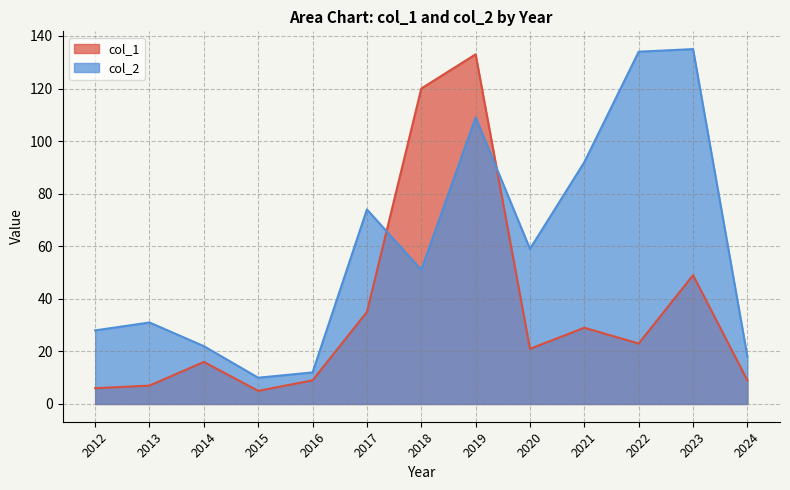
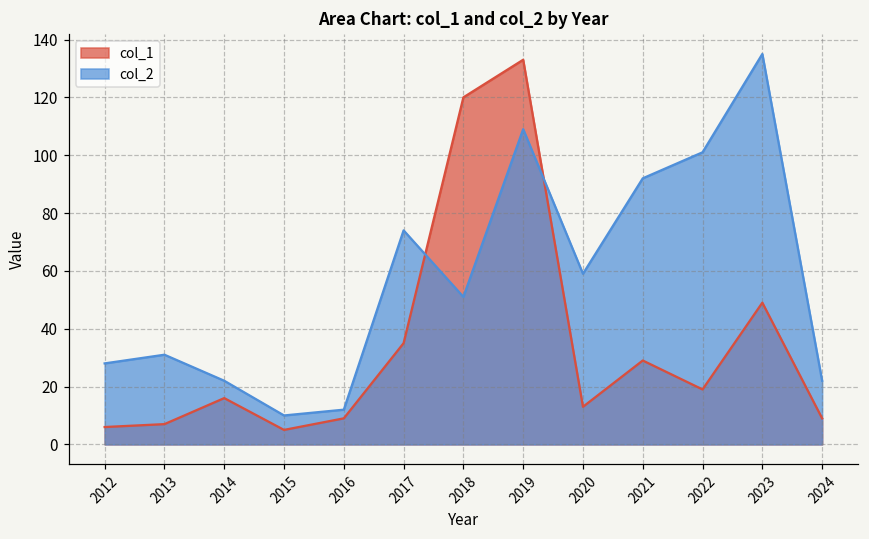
  {
    "col_1": {
      "2012": 6,
      "2013": 7,
      "2014": 16,
      "2015": 5,
      "2016": 9,
      "2017": 35,
      "2018": 120,
      "2019": 133,
-     "2020": 21,
+     "2020": 13,
      "2021": 29,
-     "2022": 23,
+     "2022": 19,
      "2023": 49,
      "2024": 9
    },
    "col_2": {
      "2012": 28,
      "2013": 31,
      "2014": 22,
      "2015": 10,
      "2016": 12,
      "2017": 74,
      "2018": 51,
      "2019": 109,
      "2020": 59,
      "2021": 92,
-     "2022": 134,
+     "2022": 101,
      "2023": 135,
-     "2024": 18
+     "2024": 22
    }
  }
